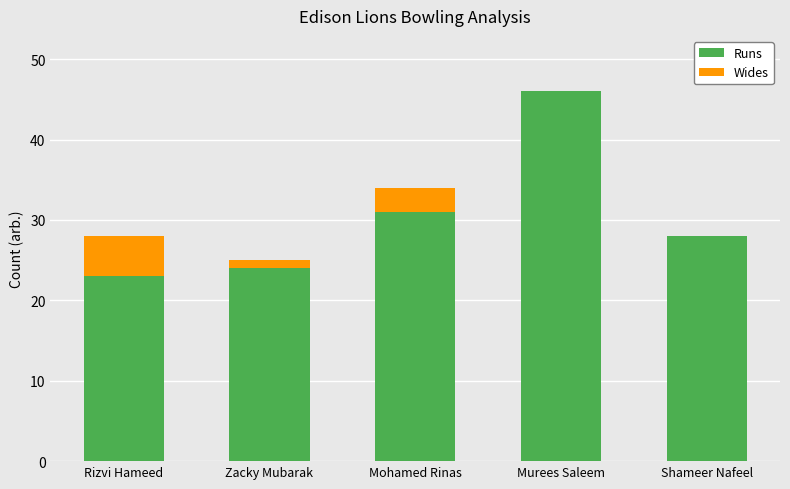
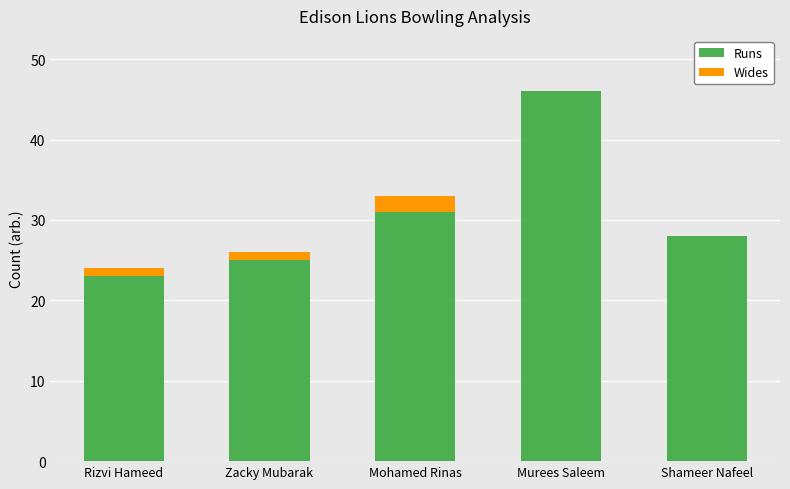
  {
    "Runs": {
      "Rizvi Hameed": 23,
-     "Zacky Mubarak": 24,
+     "Zacky Mubarak": 25,
      "Mohamed Rinas": 31,
      "Murees Saleem": 46,
      "Shameer Nafeel": 28
    },
    "Wides": {
-     "Rizvi Hameed": 5,
+     "Rizvi Hameed": 1,
      "Zacky Mubarak": 1,
-     "Mohamed Rinas": 3,
+     "Mohamed Rinas": 2,
      "Murees Saleem": 0,
      "Shameer Nafeel": 0
    }
  }
